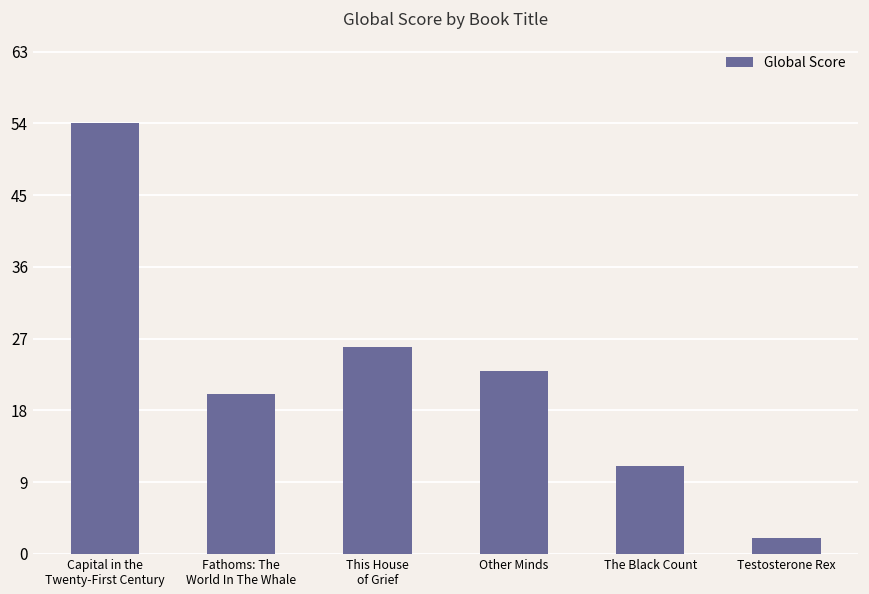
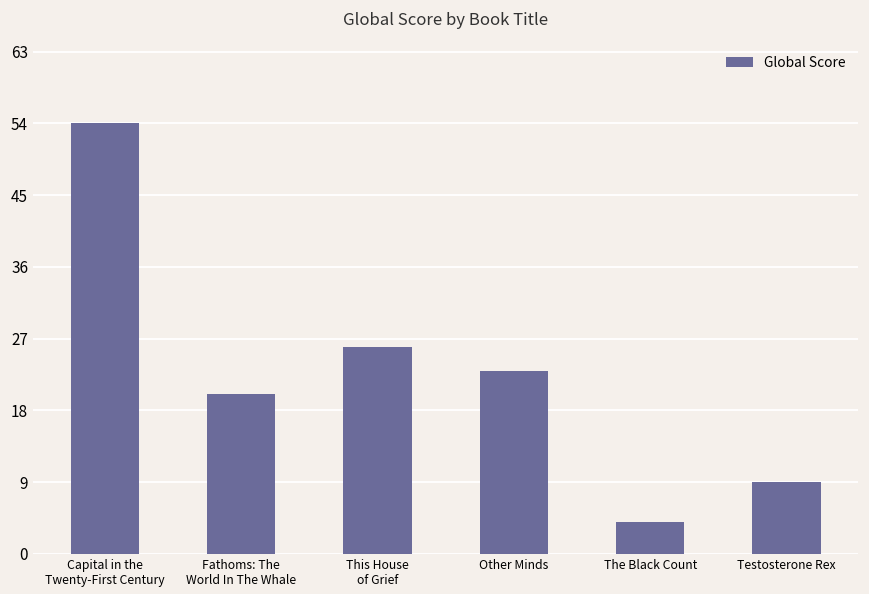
  {
    "Capital in the Twenty-First Century": 54,
    "Fathoms: The World In The Whale": 20,
    "This House of Grief": 26,
    "Other Minds": 23,
-   "The Black Count": 11,
-   "Testosterone Rex": 2
+   "The Black Count": 4,
+   "Testosterone Rex": 9
  }
